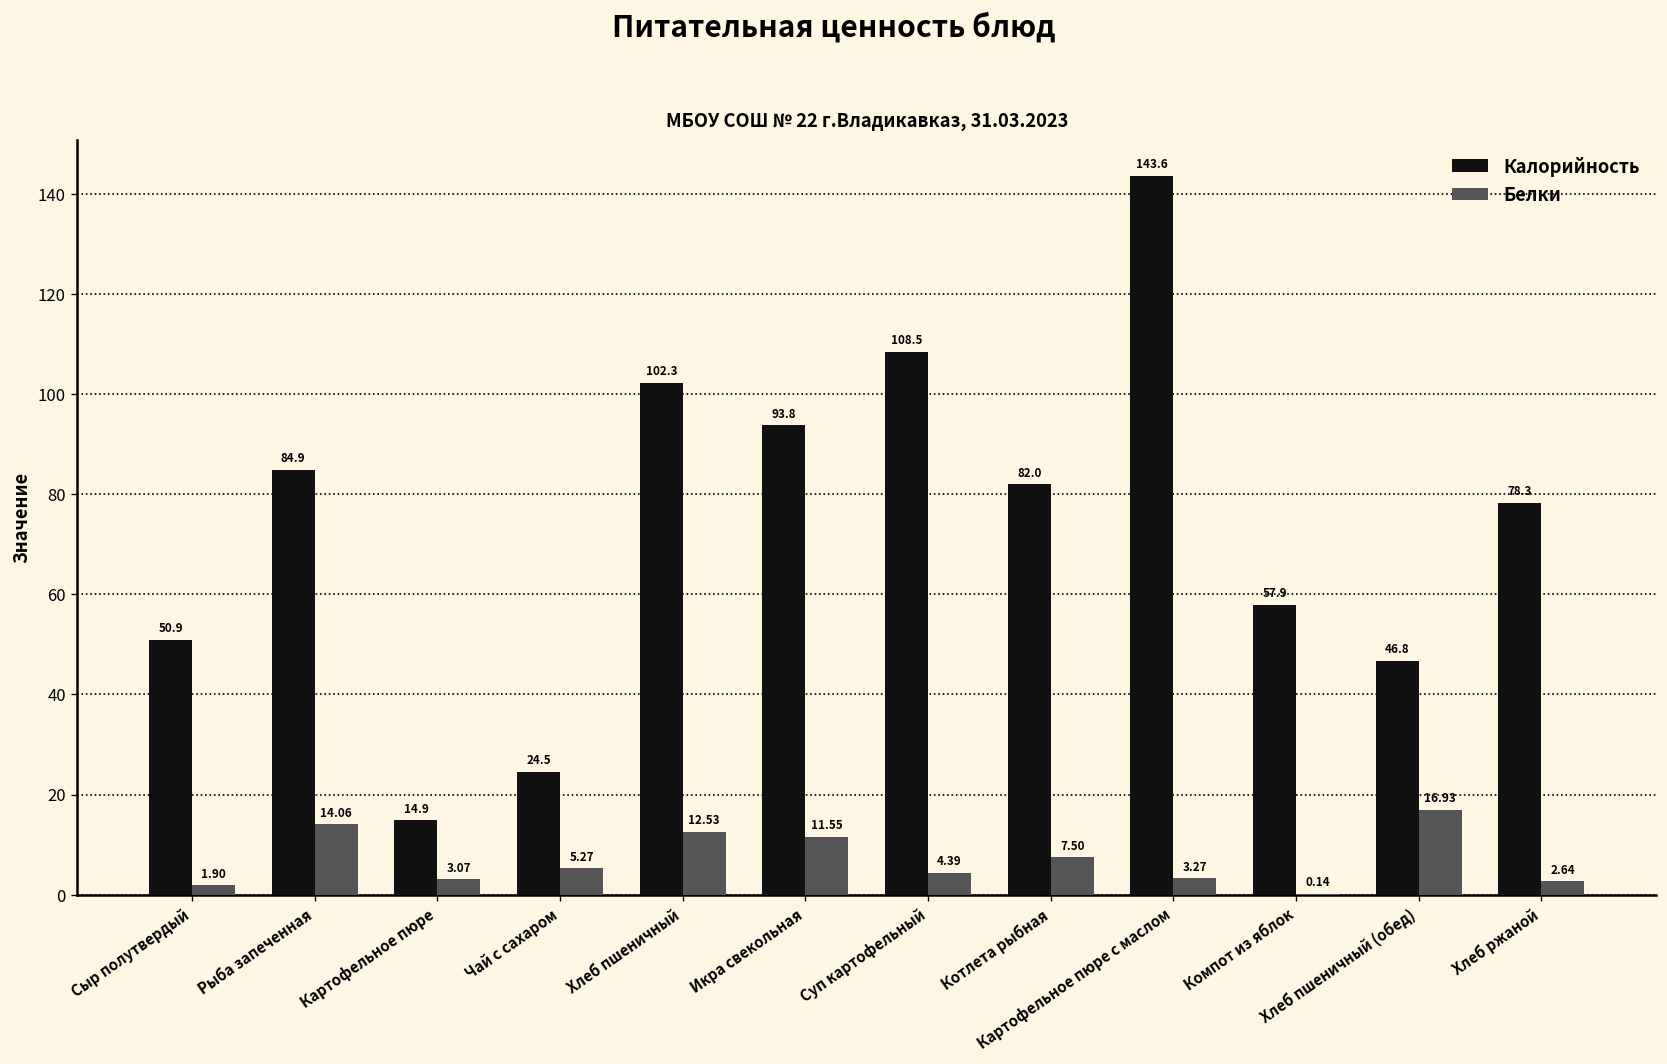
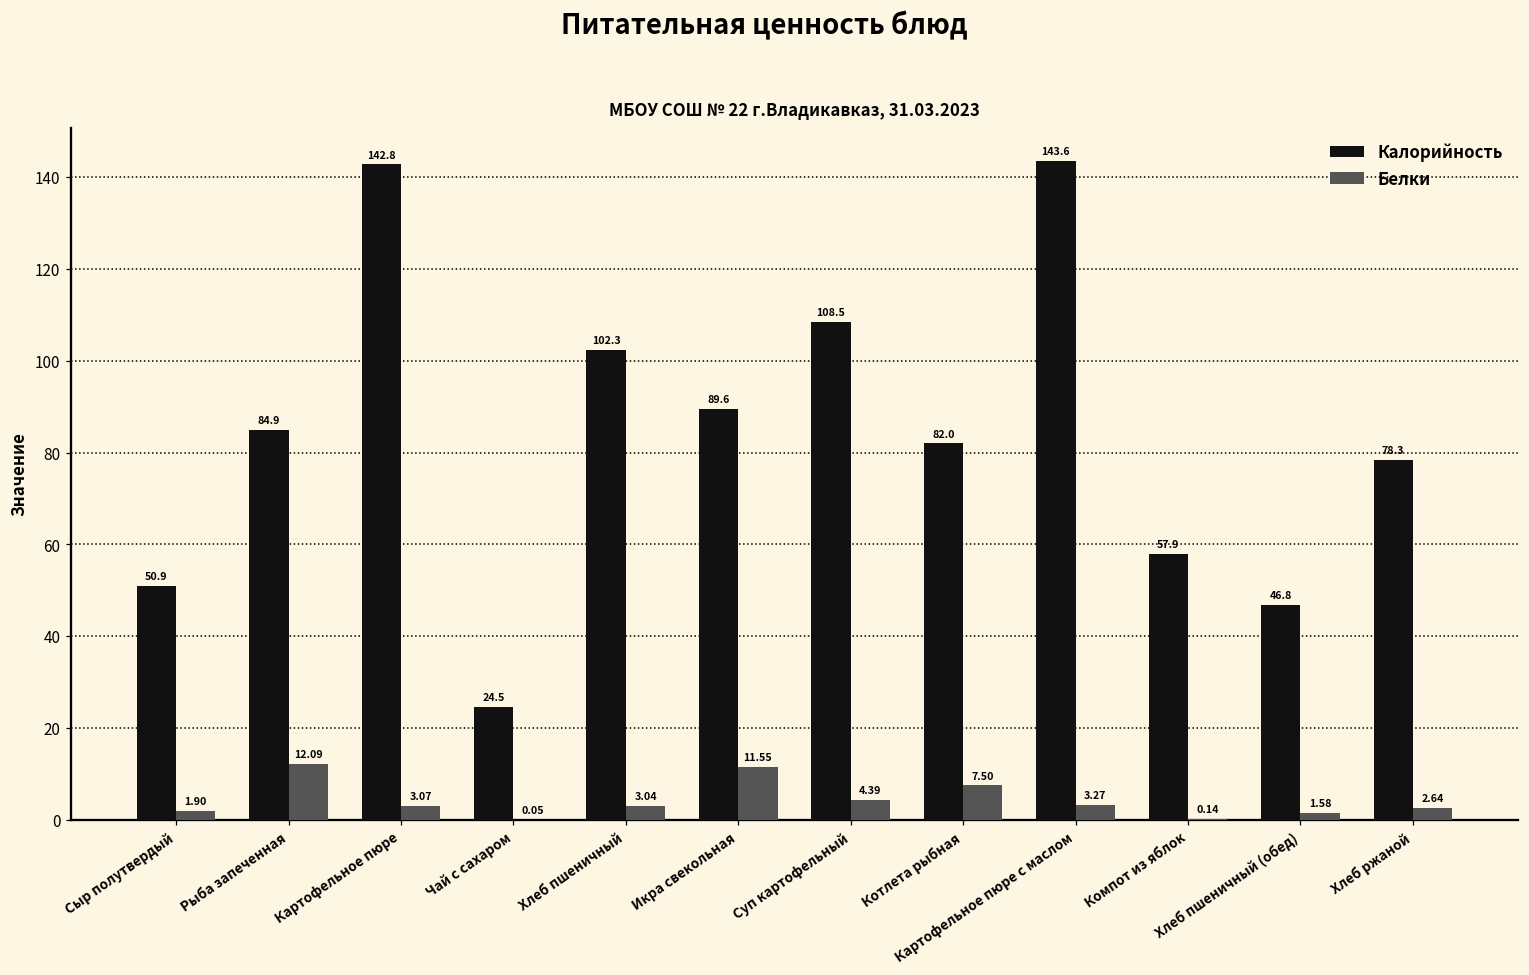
  {
    "Калорийность": {
      "Сыр полутвердый": 50.9,
      "Рыба запеченная": 84.9,
-     "Картофельное пюре": 14.9,
+     "Картофельное пюре": 142.8,
      "Чай с сахаром": 24.5,
      "Хлеб пшеничный": 102.3,
-     "Икра свекольная": 93.8,
+     "Икра свекольная": 89.6,
      "Суп картофельный": 108.5,
      "Котлета рыбная": 82.0,
      "Картофельное пюре с маслом": 143.6,
      "Компот из яблок": 57.9,
      "Хлеб пшеничный (обед)": 46.8,
      "Хлеб ржаной": 78.3
    },
    "Белки": {
      "Сыр полутвердый": 1.90,
-     "Рыба запеченная": 14.06,
+     "Рыба запеченная": 12.09,
      "Картофельное пюре": 3.07,
-     "Чай с сахаром": 5.27,
-     "Хлеб пшеничный": 12.53,
+     "Чай с сахаром": 0.05,
+     "Хлеб пшеничный": 3.04,
      "Икра свекольная": 11.55,
      "Суп картофельный": 4.39,
      "Котлета рыбная": 7.50,
      "Картофельное пюре с маслом": 3.27,
      "Компот из яблок": 0.14,
-     "Хлеб пшеничный (обед)": 16.93,
+     "Хлеб пшеничный (обед)": 1.58,
      "Хлеб ржаной": 2.64
    }
  }
